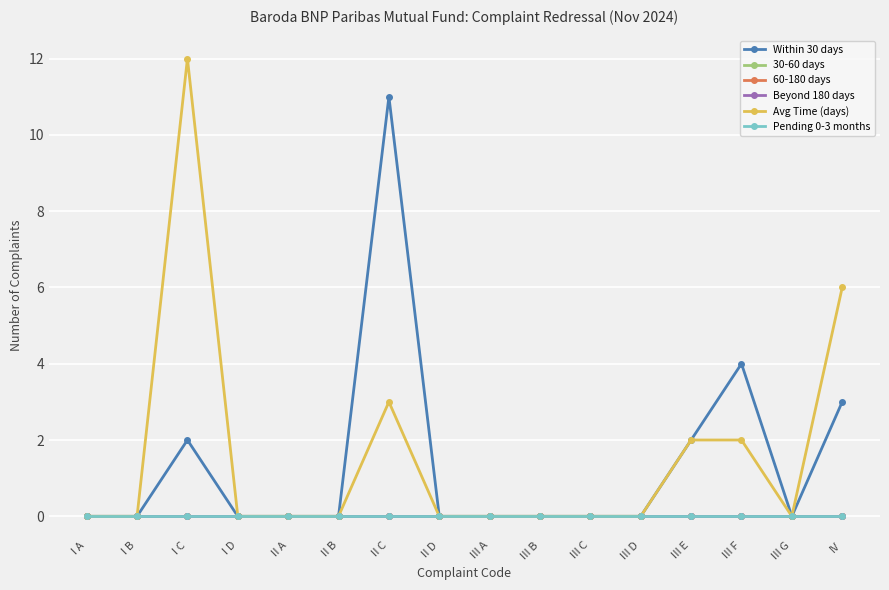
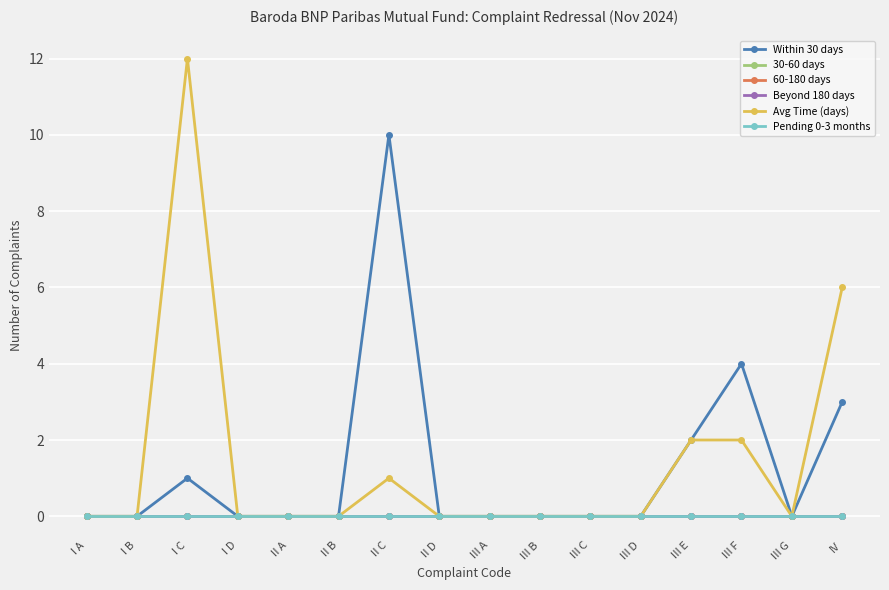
  {
    "Within 30 days": {
-     "I C": 2,
-     "II C": 11,
+     "I C": 1,
+     "II C": 10,
      "III F": 4,
      "IV": 3
    },
    "Pending 0-3 months": {
      "I C": 0,
      "II C": 0,
      "III E": 0,
      "III F": 0,
      "IV": 0
    },
    "Avg Time (days)": {
      "I C": 12,
-     "II C": 3,
+     "II C": 1,
      "III F": 2,
      "IV": 6
    }
  }
